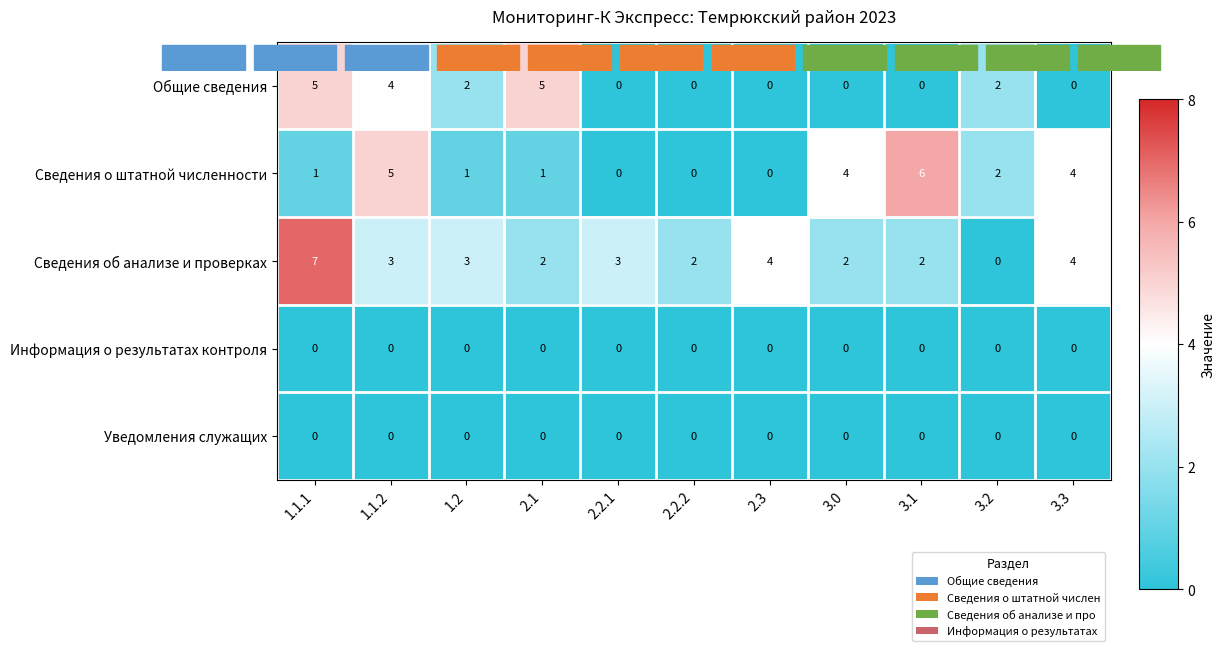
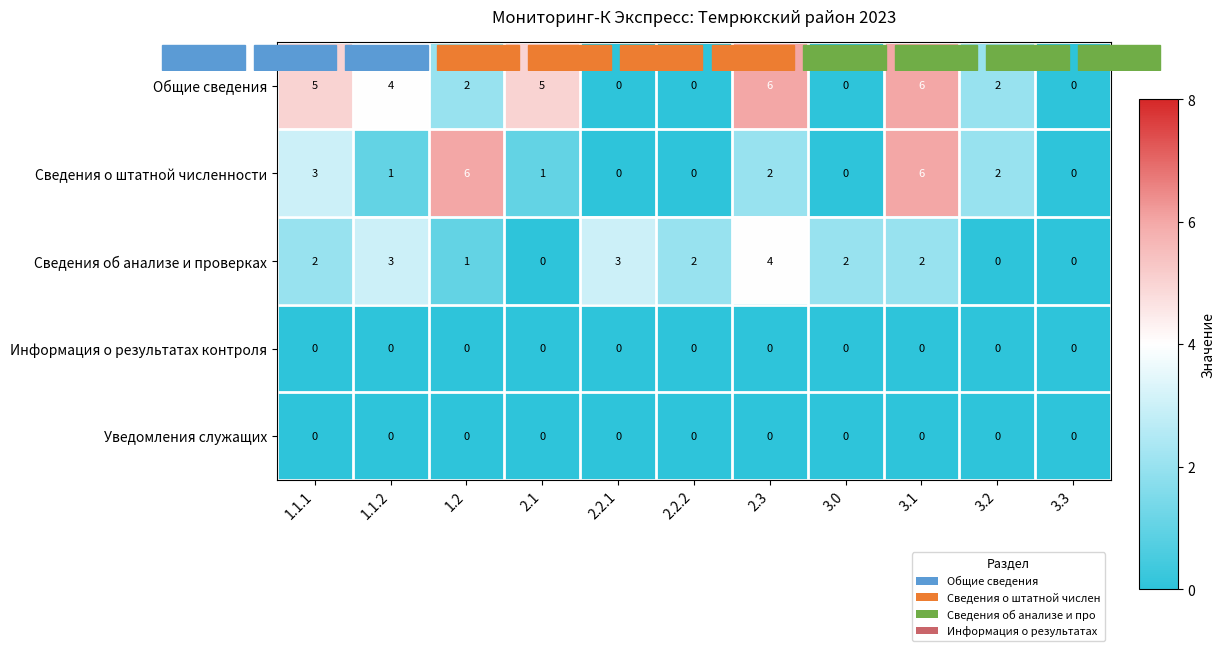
  {
    "Общие сведения": {
      "1.1.1": 5,
      "1.1.2": 4,
      "1.2": 2,
      "2.1": 5,
      "2.2.1": 0,
      "2.2.2": 0,
-     "2.3": 0,
+     "2.3": 6,
      "3.0": 0,
-     "3.1": 0,
+     "3.1": 6,
      "3.2": 2,
      "3.3": 0
    },
    "Сведения о штатной численности": {
-     "1.1.1": 1,
-     "1.1.2": 5,
-     "1.2": 1,
+     "1.1.1": 3,
+     "1.1.2": 1,
+     "1.2": 6,
      "2.1": 1,
      "2.2.1": 0,
      "2.2.2": 0,
-     "2.3": 0,
-     "3.0": 4,
+     "2.3": 2,
+     "3.0": 0,
      "3.1": 6,
      "3.2": 2,
-     "3.3": 4
+     "3.3": 0
    },
    "Сведения об анализе и проверках": {
-     "1.1.1": 7,
+     "1.1.1": 2,
      "1.1.2": 3,
-     "1.2": 3,
-     "2.1": 2,
+     "1.2": 1,
+     "2.1": 0,
      "2.2.1": 3,
      "2.2.2": 2,
      "2.3": 4,
      "3.0": 2,
      "3.1": 2,
      "3.2": 0,
-     "3.3": 4
+     "3.3": 0
    },
    "Информация о результатах контроля": {
      "1.1.1": 0,
      "1.1.2": 0,
      "1.2": 0,
      "2.1": 0,
      "2.2.1": 0,
      "2.2.2": 0,
      "2.3": 0,
      "3.0": 0,
      "3.1": 0,
      "3.2": 0,
      "3.3": 0
    },
    "Уведомления служащих": {
      "1.1.1": 0,
      "1.1.2": 0,
      "1.2": 0,
      "2.1": 0,
      "2.2.1": 0,
      "2.2.2": 0,
      "2.3": 0,
      "3.0": 0,
      "3.1": 0,
      "3.2": 0,
      "3.3": 0
    }
  }
